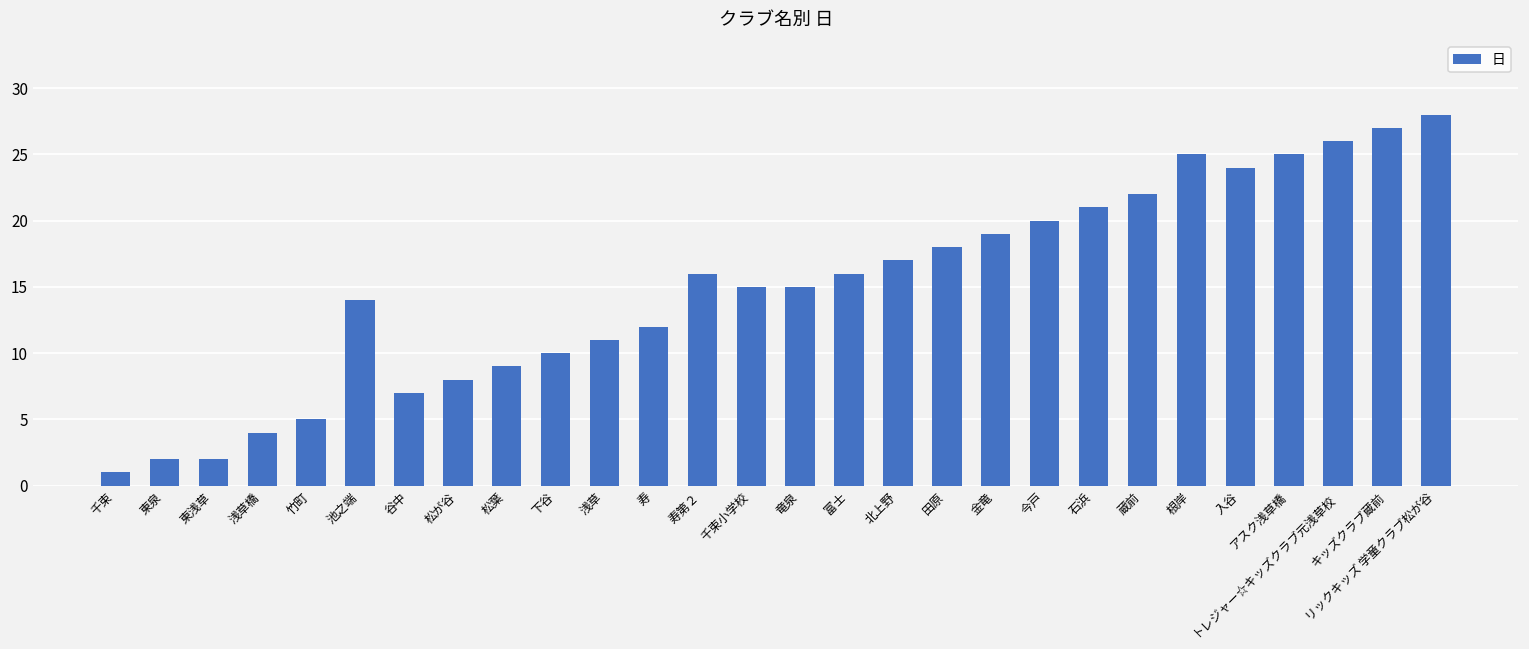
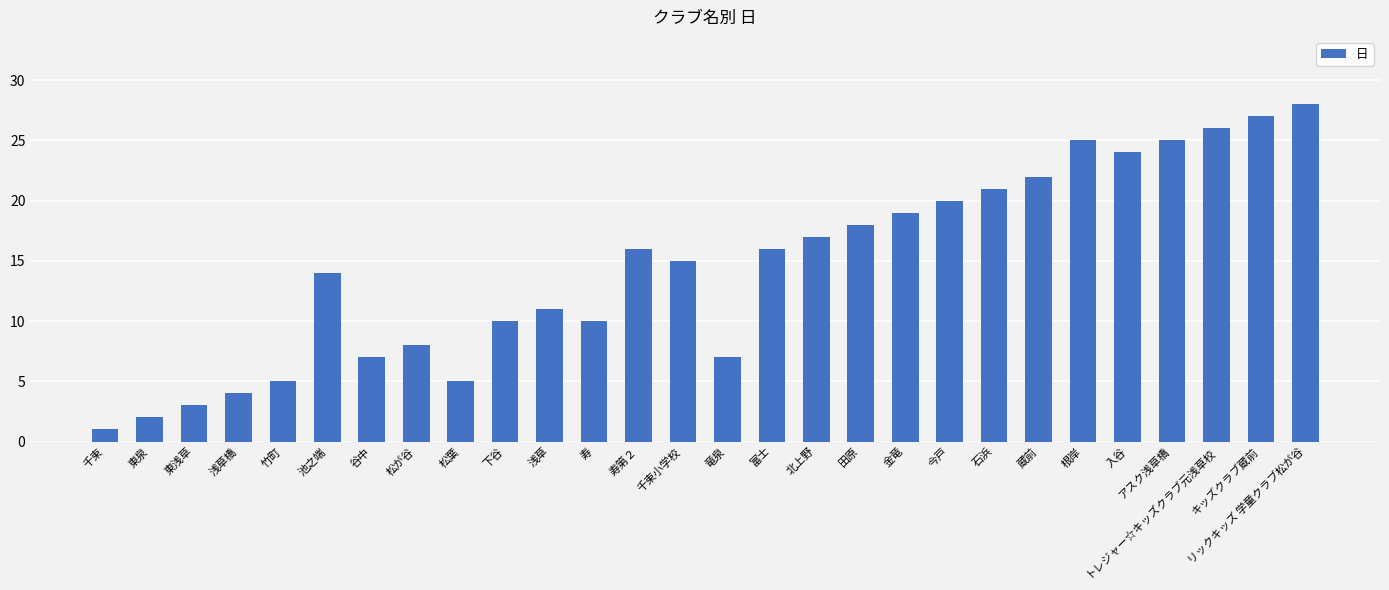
  {
    "千束": 1,
    "東泉": 2,
-   "東浅草": 2,
+   "東浅草": 3,
    "浅草橋": 4,
    "竹町": 5,
    "池之端": 14,
    "谷中": 7,
    "松が谷": 8,
-   "松葉": 9,
+   "松葉": 5,
    "下谷": 10,
    "浅草": 11,
-   "寿": 12,
+   "寿": 10,
    "寿第２": 16,
    "千束小学校": 15,
-   "竜泉": 15,
+   "竜泉": 7,
    "富士": 16,
    "北上野": 17,
    "田原": 18,
    "金竜": 19,
    "今戸": 20,
    "石浜": 21,
    "蔵前": 22,
    "根岸": 25,
    "入谷": 24,
    "アスク浅草橋": 25,
    "トレジャー☆キッズクラブ元浅草校": 26,
    "キッズクラブ蔵前": 27,
    "リックキッズ 学童クラブ松が谷": 28
  }
